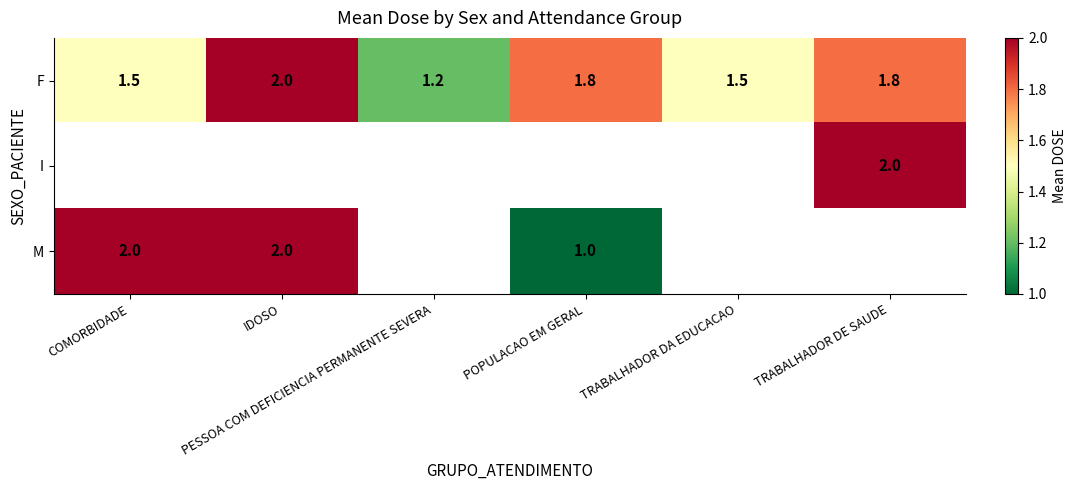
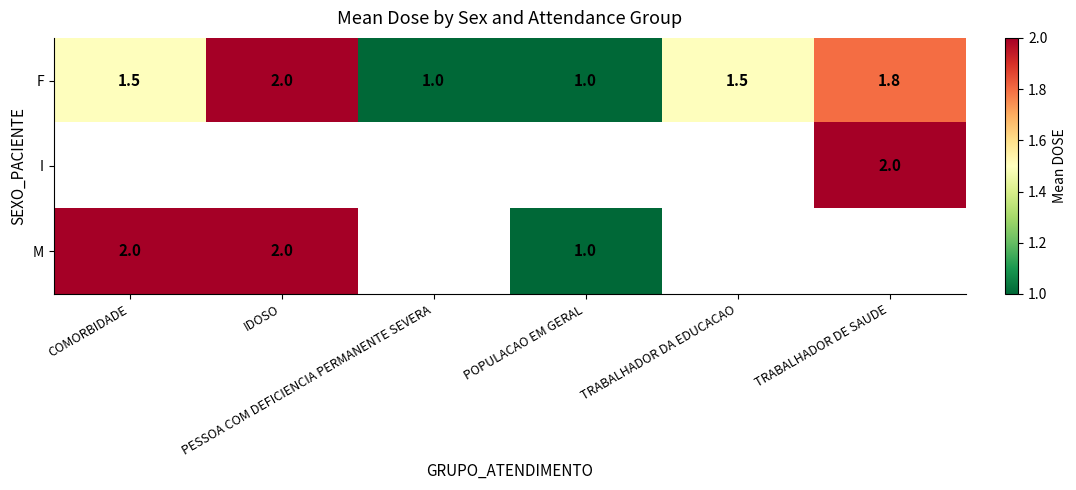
  {
    "F": {
      "COMORBIDADE": 1.5,
      "IDOSO": 2.0,
-     "PESSOA COM DEFICIENCIA PERMANENTE SEVERA": 1.2,
-     "POPULACAO EM GERAL": 1.8,
+     "PESSOA COM DEFICIENCIA PERMANENTE SEVERA": 1.0,
+     "POPULACAO EM GERAL": 1.0,
      "TRABALHADOR DA EDUCACAO": 1.5,
      "TRABALHADOR DE SAUDE": 1.8
    },
    "I": {
      "TRABALHADOR DE SAUDE": 2.0
    },
    "M": {
      "COMORBIDADE": 2.0,
      "IDOSO": 2.0,
      "POPULACAO EM GERAL": 1.0
    }
  }
